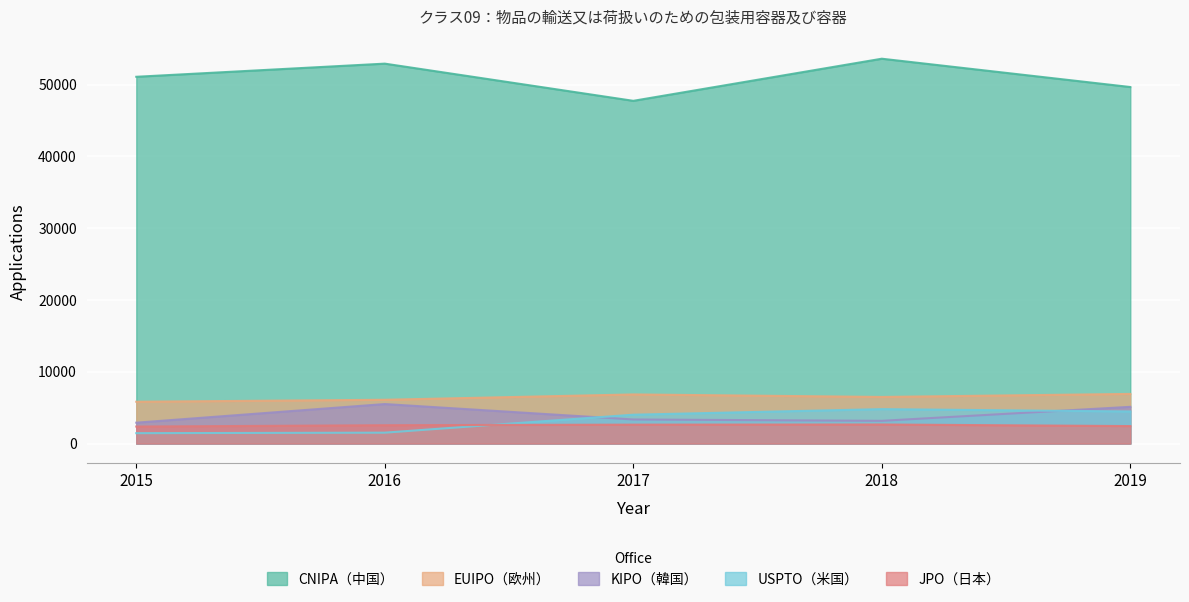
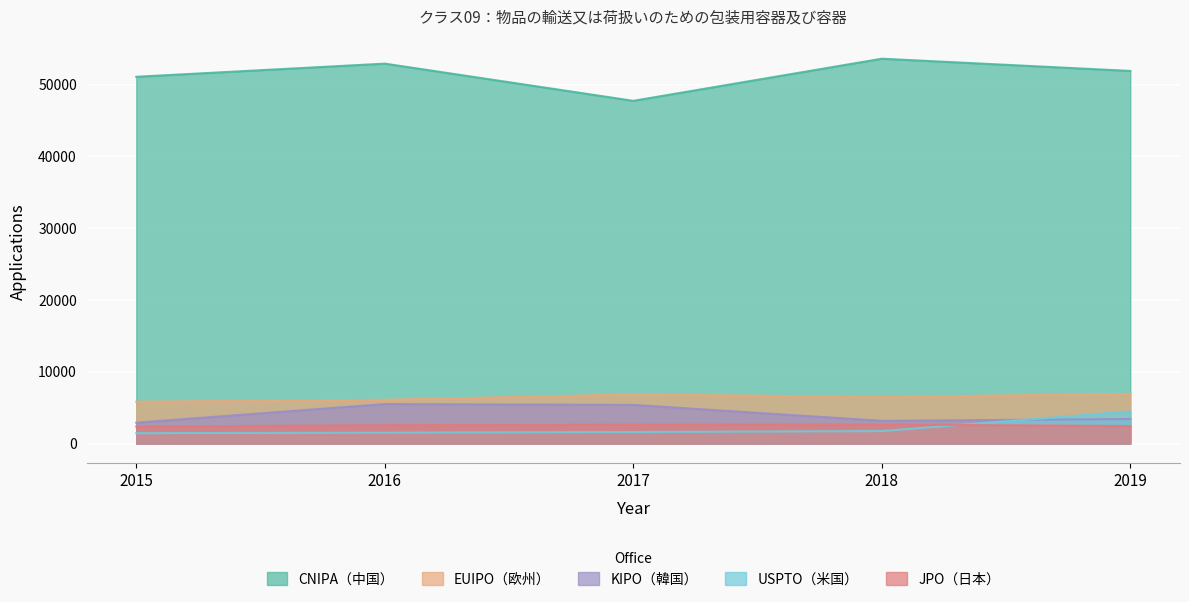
  {
    "CNIPA（中国）": {
      "2015": 51000,
      "2016": 53000,
      "2017": 48000,
      "2018": 54000,
-     "2019": 50000
+     "2019": 52000
    },
    "KIPO（韓国）": {
      "2015": 3000,
      "2016": 6000,
-     "2017": 3000,
+     "2017": 5000,
      "2018": 3000,
-     "2019": 5000
+     "2019": 3000
    },
    "USPTO（米国）": {
      "2015": 1000,
      "2016": 2000,
-     "2017": 4000,
-     "2018": 5000,
+     "2017": 2000,
+     "2018": 2000,
      "2019": 4000
    }
  }
